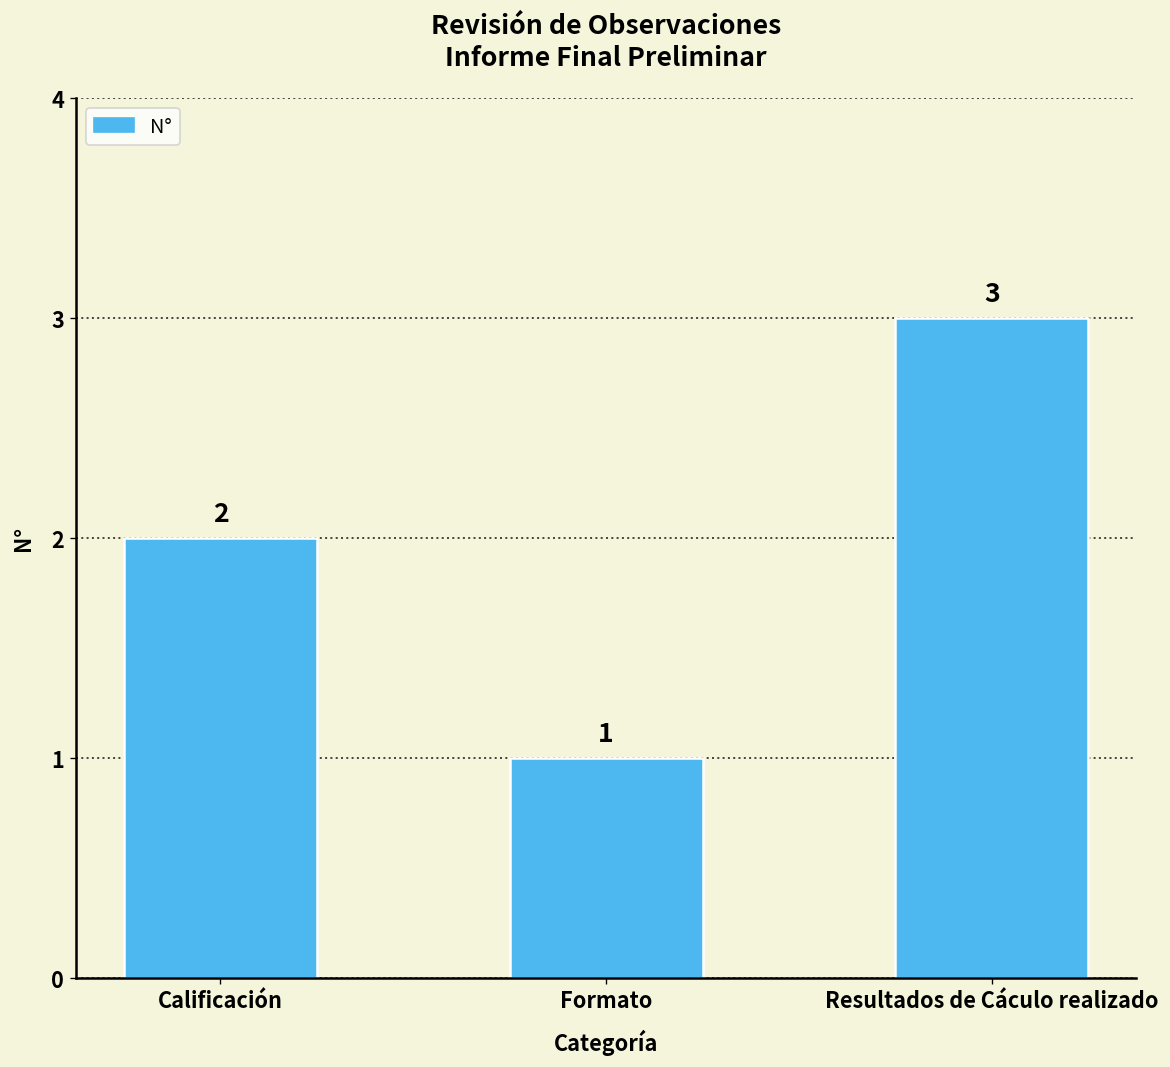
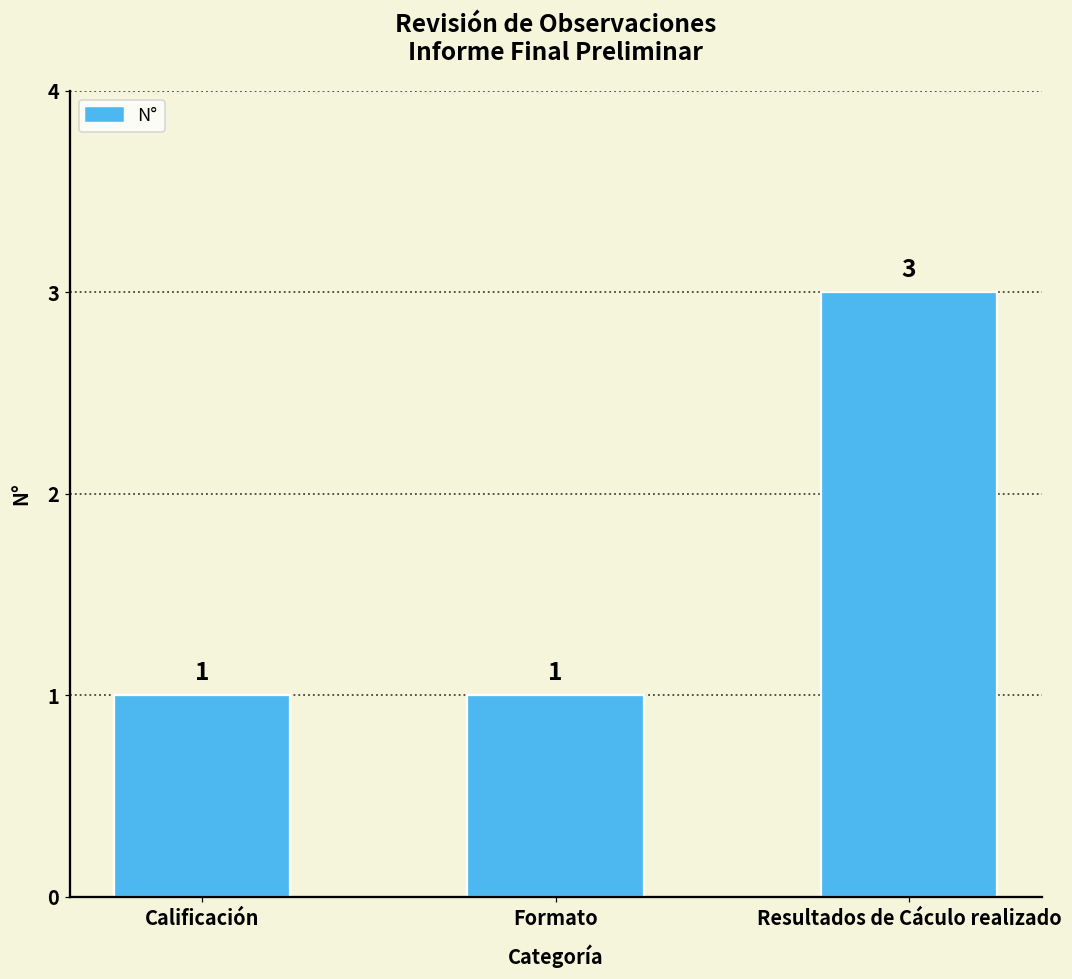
  {
-   "Calificación": 2,
+   "Calificación": 1,
    "Formato": 1,
    "Resultados de Cáculo realizado": 3
  }
